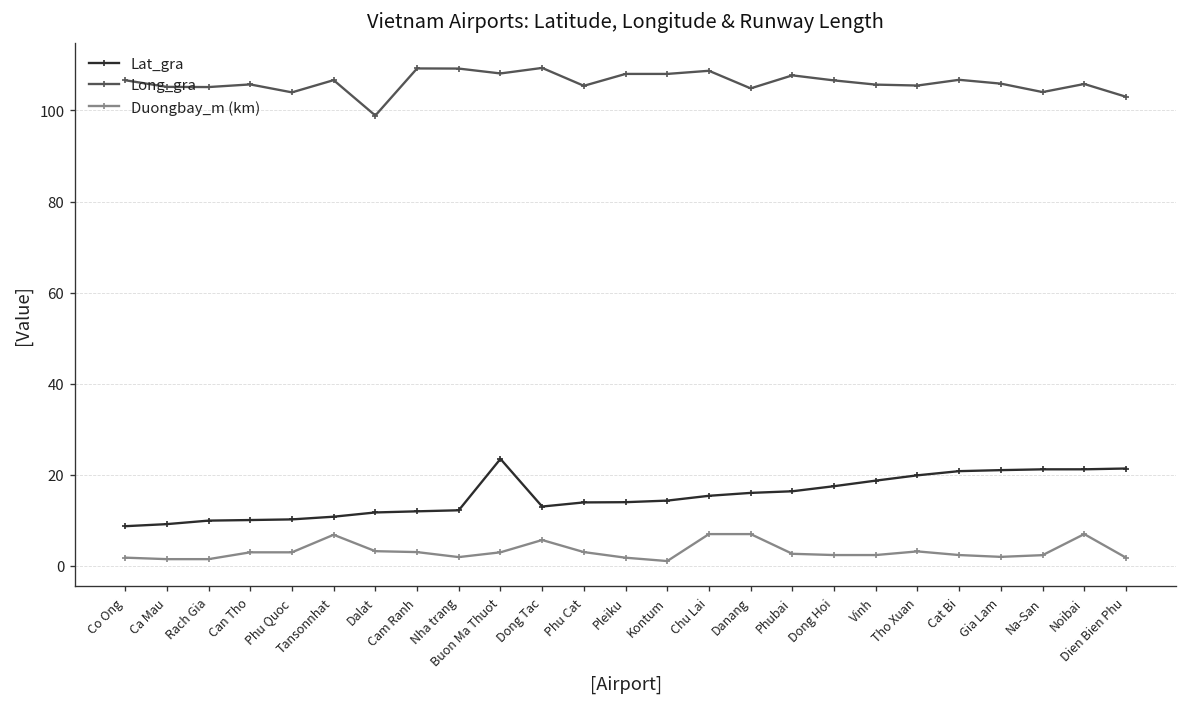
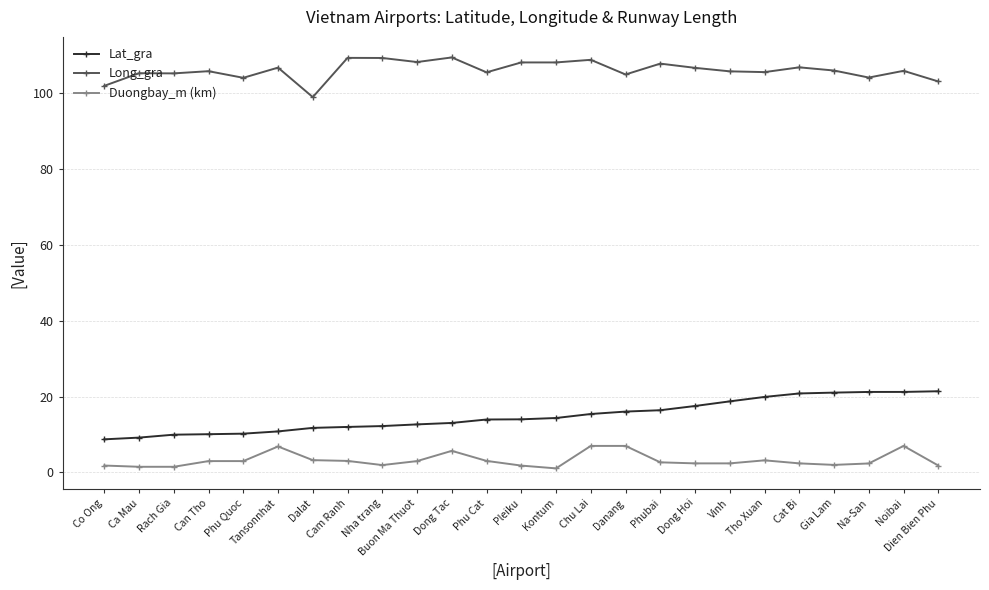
  {
    "Lat_gra": {
      "Co Ong": 9,
      "Ca Mau": 9,
      "Rach Gia": 10,
      "Can Tho": 10,
      "Phu Quoc": 10,
      "Tansonnhat": 11,
      "Dalat": 12,
      "Cam Ranh": 12,
      "Nha trang": 12,
-     "Buon Ma Thuot": 24,
+     "Buon Ma Thuot": 13,
      "Dong Tac": 13,
      "Phu Cat": 14,
      "Pleiku": 14,
      "Kontum": 14,
      "Chu Lai": 15,
      "Danang": 16,
      "Phubai": 16,
      "Dong Hoi": 18,
      "Vinh": 19,
      "Tho Xuan": 20,
      "Cat Bi": 21,
      "Gia Lam": 21,
      "Na-San": 21,
      "Noibai": 21,
      "Dien Bien Phu": 21
    },
    "Long_gra": {
-     "Co Ong": 107,
+     "Co Ong": 102,
      "Ca Mau": 105,
      "Rach Gia": 105,
      "Can Tho": 106,
      "Phu Quoc": 104,
      "Tansonnhat": 107,
      "Dalat": 99,
      "Cam Ranh": 109,
      "Nha trang": 109,
      "Buon Ma Thuot": 108,
      "Dong Tac": 109,
      "Phu Cat": 105,
      "Pleiku": 108,
      "Kontum": 108,
      "Chu Lai": 109,
      "Danang": 105,
      "Phubai": 108,
      "Dong Hoi": 107,
      "Vinh": 106,
      "Tho Xuan": 105,
      "Cat Bi": 107,
      "Gia Lam": 106,
      "Na-San": 104,
      "Noibai": 106,
      "Dien Bien Phu": 103
    },
    "Duongbay_m (km)": {
      "Co Ong": 2,
      "Ca Mau": 2,
      "Rach Gia": 2,
      "Can Tho": 3,
      "Phu Quoc": 3,
      "Tansonnhat": 7,
      "Dalat": 3,
      "Cam Ranh": 3,
      "Nha trang": 2,
      "Buon Ma Thuot": 3,
      "Dong Tac": 6,
      "Phu Cat": 3,
      "Pleiku": 2,
      "Kontum": 1,
      "Chu Lai": 7,
      "Danang": 7,
      "Phubai": 3,
      "Dong Hoi": 2,
      "Vinh": 2,
      "Tho Xuan": 3,
      "Cat Bi": 2,
      "Gia Lam": 2,
      "Na-San": 2,
      "Noibai": 7,
      "Dien Bien Phu": 2
    }
  }
